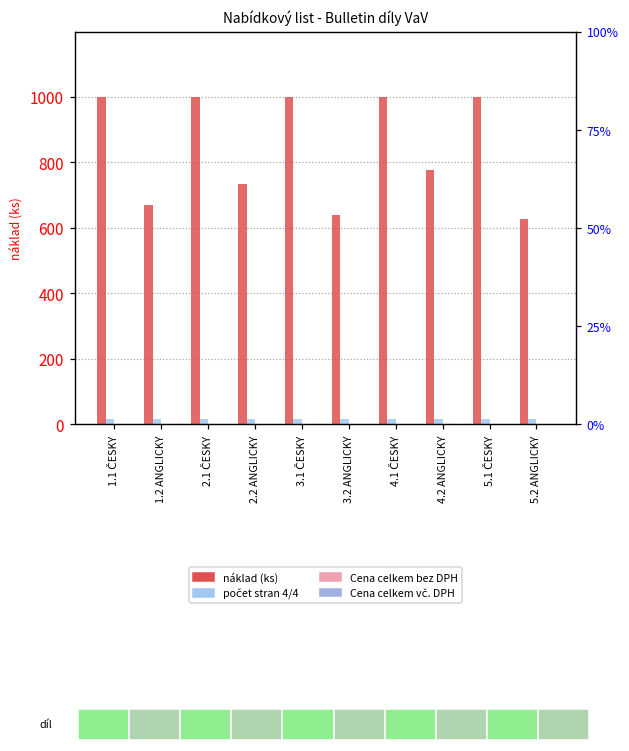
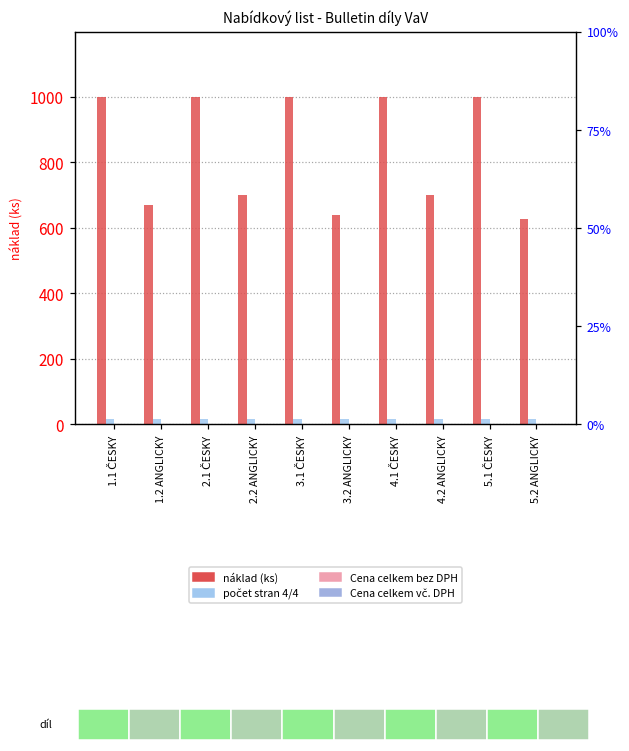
  {
    "náklad (ks)": {
      "1.1 ČESKY": 1000,
      "1.2 ANGLICKY": 670,
      "2.1 ČESKY": 1000,
-     "2.2 ANGLICKY": 730,
+     "2.2 ANGLICKY": 700,
      "3.1 ČESKY": 1000,
      "3.2 ANGLICKY": 640,
      "4.1 ČESKY": 1000,
-     "4.2 ANGLICKY": 780,
+     "4.2 ANGLICKY": 700,
      "5.1 ČESKY": 1000,
      "5.2 ANGLICKY": 630
    },
    "Cena celkem bez DPH": {
      "1.1 ČESKY": 0,
      "1.2 ANGLICKY": 0,
      "2.1 ČESKY": 0,
      "2.2 ANGLICKY": 0,
      "3.1 ČESKY": 0,
      "3.2 ANGLICKY": 0,
      "4.1 ČESKY": 0,
      "4.2 ANGLICKY": 0,
      "5.1 ČESKY": 0,
      "5.2 ANGLICKY": 0
    }
  }
